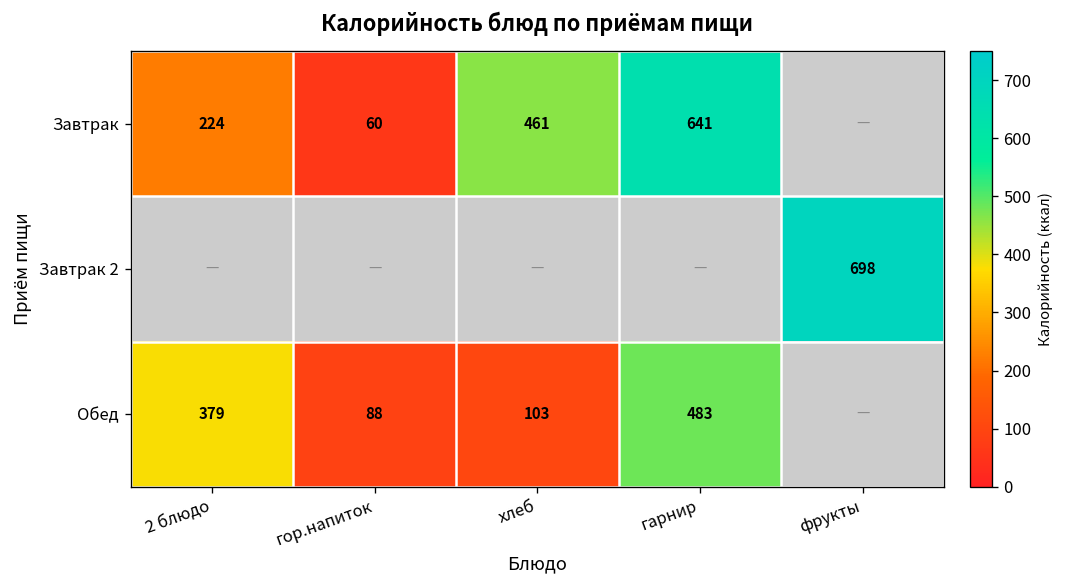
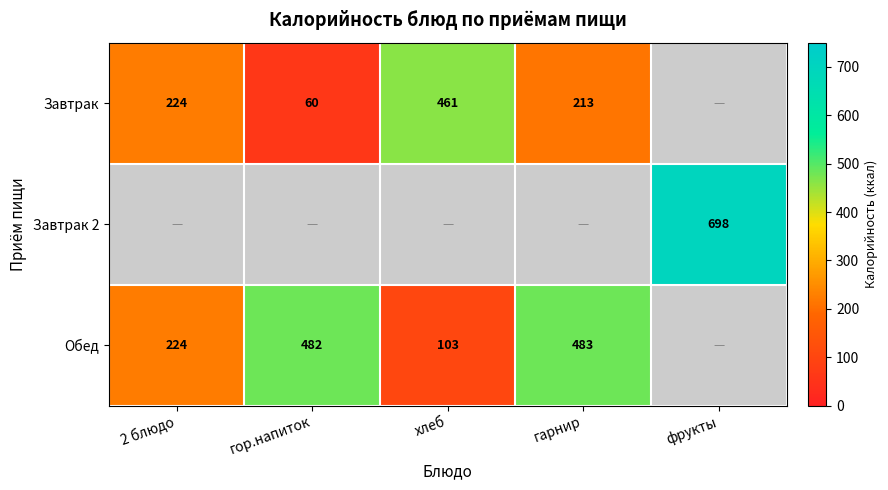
  {
    "Завтрак": {
      "2 блюдо": 224,
      "гор.напиток": 60,
      "хлеб": 461,
-     "гарнир": 641
+     "гарнир": 213
    },
    "Завтрак 2": {
      "фрукты": 698
    },
    "Обед": {
-     "2 блюдо": 379,
-     "гор.напиток": 88,
+     "2 блюдо": 224,
+     "гор.напиток": 482,
      "хлеб": 103,
      "гарнир": 483
    }
  }
